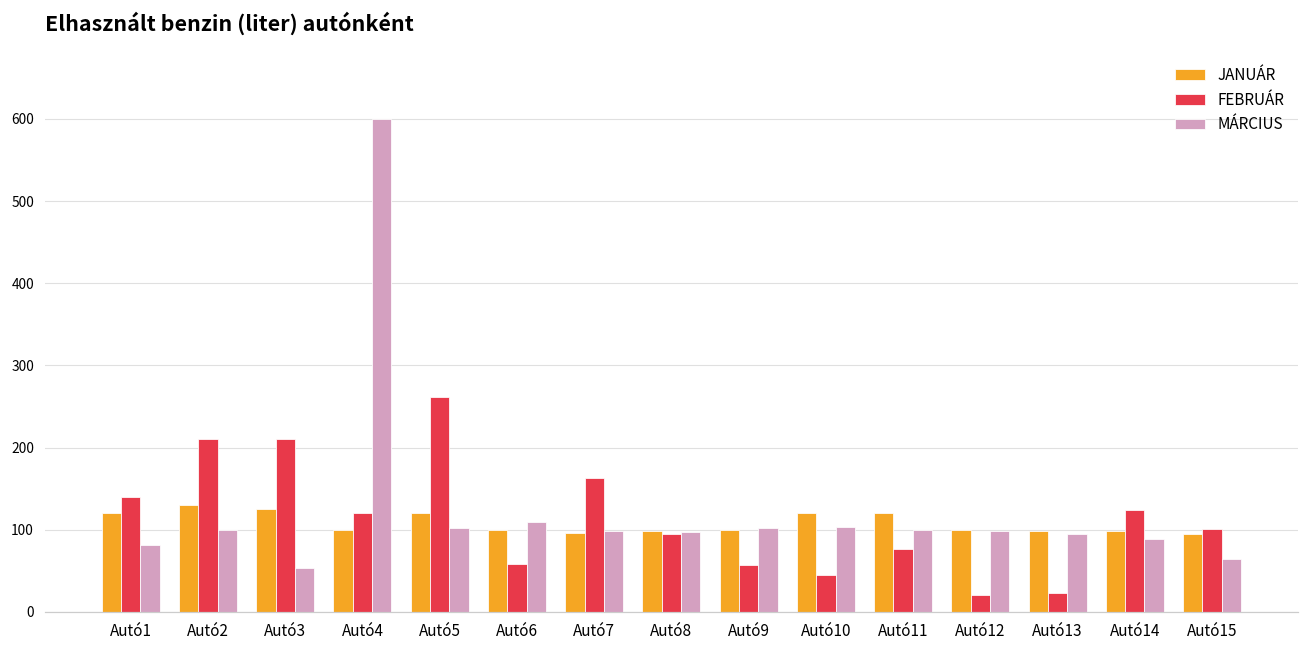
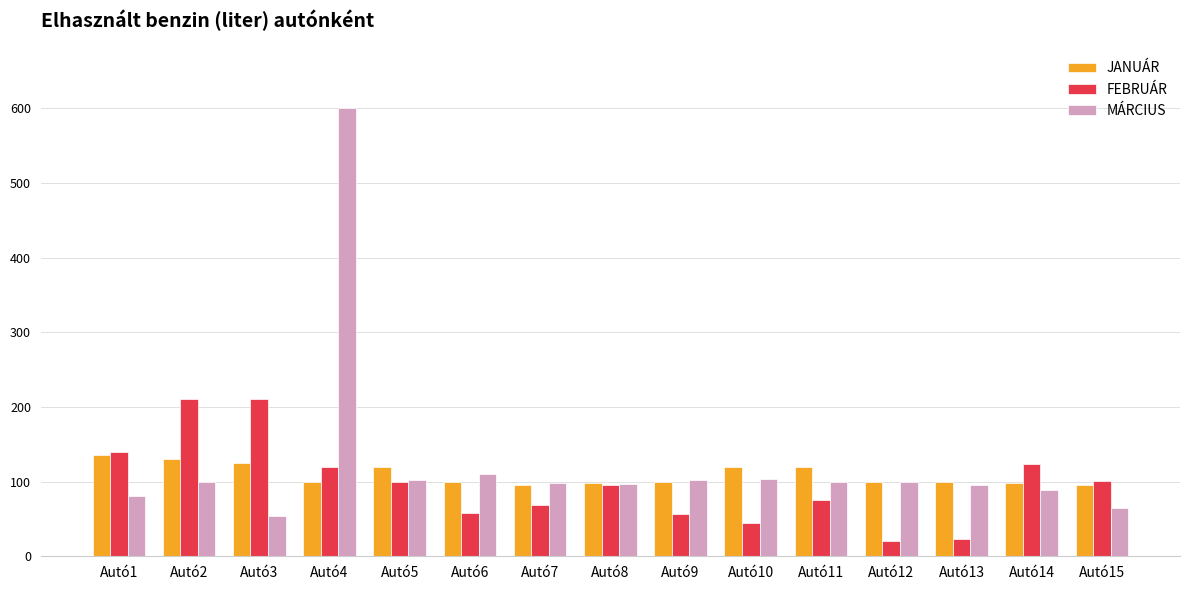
  {
    "JANUÁR": {
-     "Autó1": 120,
+     "Autó1": 140,
      "Autó2": 130,
      "Autó3": 130,
      "Autó4": 100,
      "Autó5": 120,
      "Autó6": 100,
      "Autó7": 100,
      "Autó8": 100,
      "Autó9": 100,
      "Autó10": 120,
      "Autó11": 120,
      "Autó12": 100,
      "Autó13": 100,
      "Autó14": 100,
      "Autó15": 100
    },
    "FEBRUÁR": {
      "Autó1": 140,
      "Autó2": 210,
      "Autó3": 210,
      "Autó4": 120,
-     "Autó5": 260,
+     "Autó5": 100,
      "Autó6": 60,
-     "Autó7": 160,
+     "Autó7": 70,
      "Autó8": 100,
      "Autó9": 60,
      "Autó10": 50,
      "Autó11": 80,
      "Autó12": 20,
      "Autó13": 20,
      "Autó14": 120,
      "Autó15": 100
    },
    "MÁRCIUS": {
      "Autó1": 80,
      "Autó2": 100,
      "Autó3": 50,
      "Autó4": 600,
      "Autó5": 100,
      "Autó6": 110,
      "Autó7": 100,
      "Autó8": 100,
      "Autó9": 100,
      "Autó10": 100,
      "Autó11": 100,
      "Autó12": 100,
      "Autó13": 100,
      "Autó14": 90,
      "Autó15": 70
    }
  }
